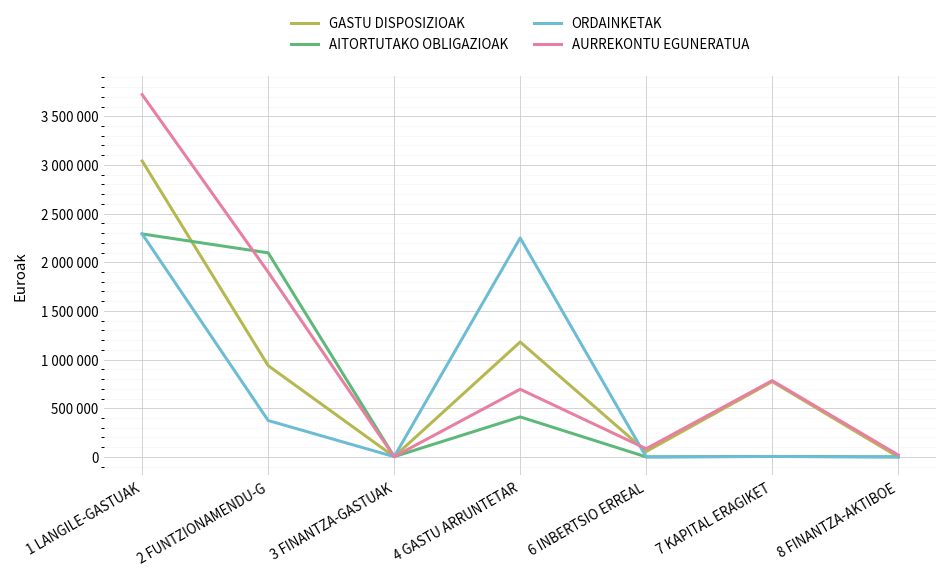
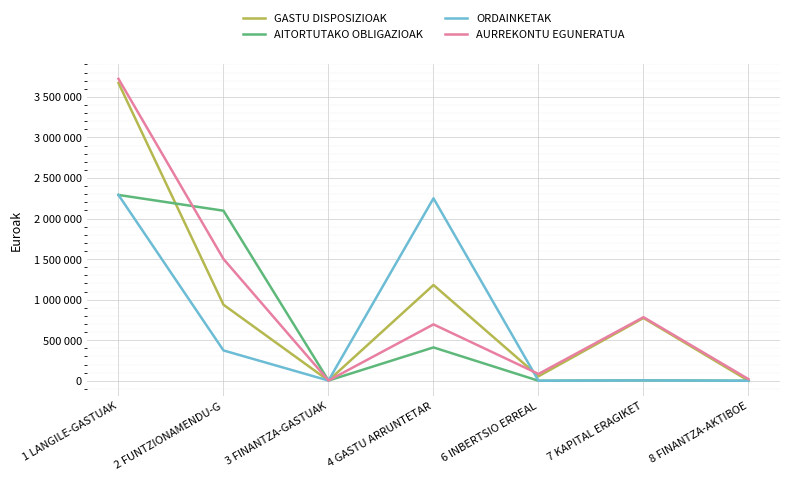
  {
    "GASTU DISPOSIZIOAK": {
-     "1 LANGILE-GASTUAK": 3000000,
+     "1 LANGILE-GASTUAK": 3700000,
      "2 FUNTZIONAMENDU-G": 900000,
      "4 GASTU ARRUNTETAR": 1200000
    },
    "AITORTUTAKO OBLIGAZIOAK": {
      "2 FUNTZIONAMENDU-G": 2100000,
      "4 GASTU ARRUNTETAR": 400000
    },
    "ORDAINKETAK": {
      "2 FUNTZIONAMENDU-G": 400000,
      "4 GASTU ARRUNTETAR": 2200000
    },
    "AURREKONTU EGUNERATUA": {
      "1 LANGILE-GASTUAK": 3700000,
-     "2 FUNTZIONAMENDU-G": 1900000,
+     "2 FUNTZIONAMENDU-G": 1500000,
      "4 GASTU ARRUNTETAR": 700000
    }
  }
